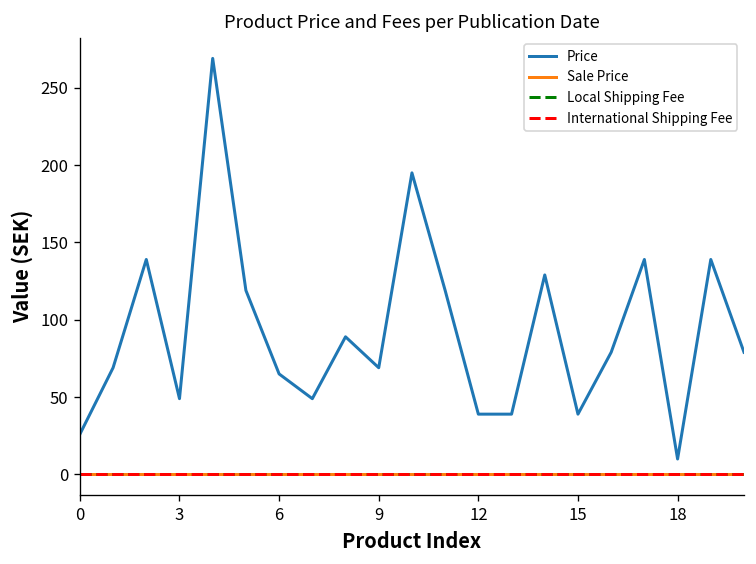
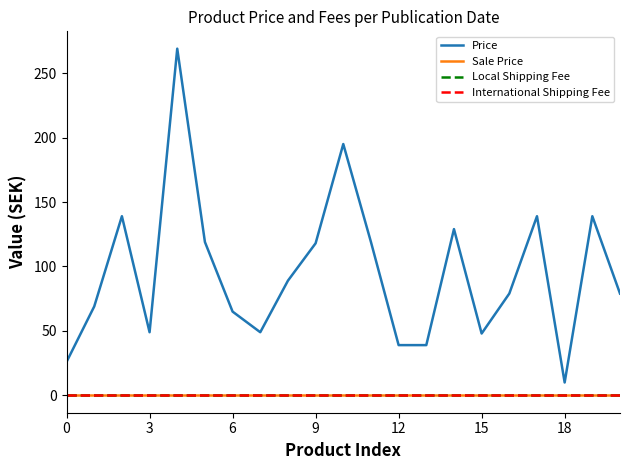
  {
    "Price": {
      "0": 26,
      "3": 49,
      "6": 65,
-     "9": 69,
+     "9": 118,
      "12": 39,
-     "15": 39,
+     "15": 48,
      "18": 10
    },
    "International Shipping Fee": {
      "0": 0,
      "3": 0,
      "6": 0,
      "9": 0,
      "12": 0,
      "15": 0,
      "18": 0
    }
  }
